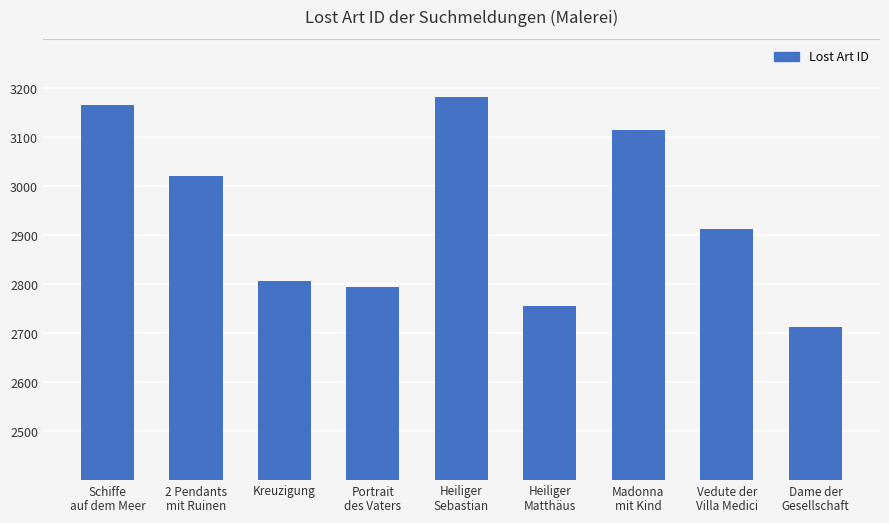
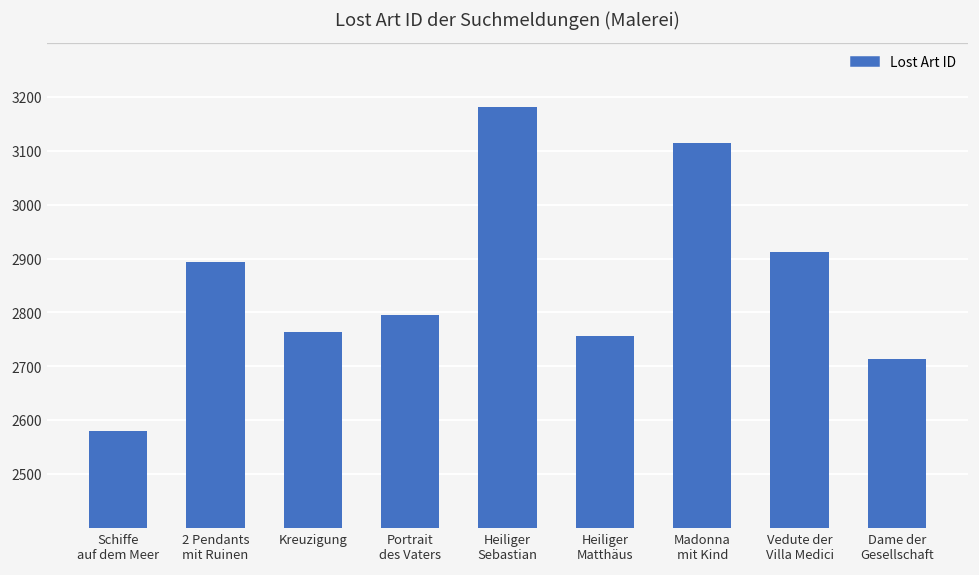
  {
-   "Schiffe auf dem Meer": 3170,
-   "2 Pendants mit Ruinen": 3020,
-   "Kreuzigung": 2810,
+   "Schiffe auf dem Meer": 2580,
+   "2 Pendants mit Ruinen": 2890,
+   "Kreuzigung": 2760,
    "Portrait des Vaters": 2800,
    "Heiliger Sebastian": 3180,
    "Heiliger Matthäus": 2760,
    "Madonna mit Kind": 3110,
    "Vedute der Villa Medici": 2910,
    "Dame der Gesellschaft": 2710
  }
